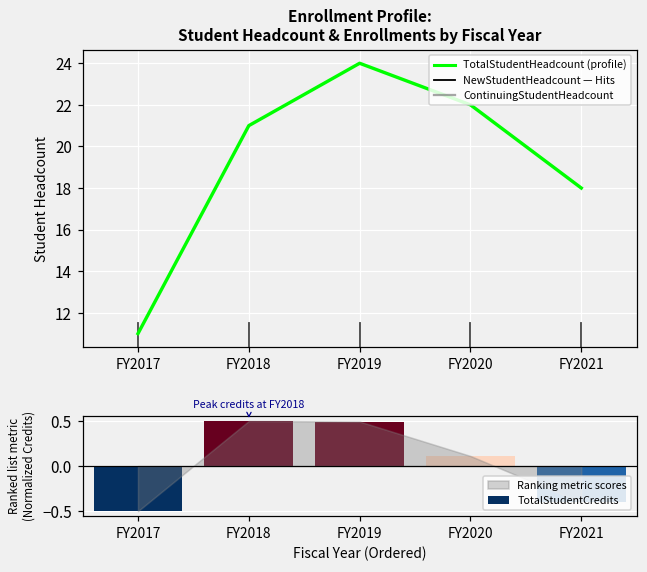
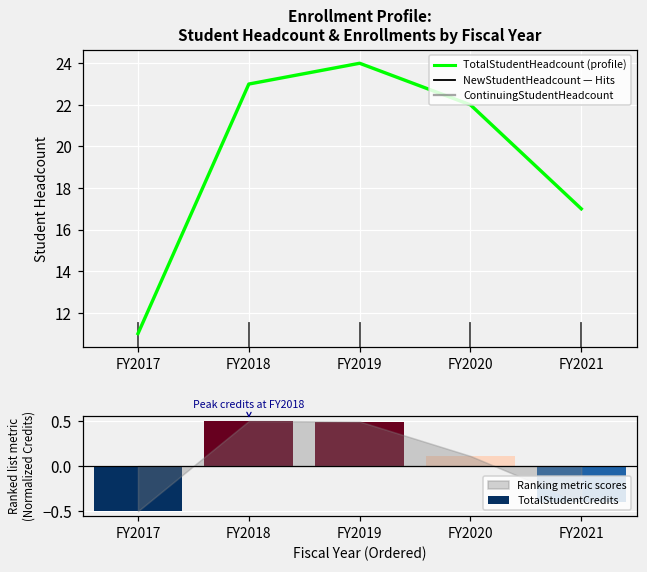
  {
    "Enrollment Profile: Student Headcount & Enrollments by Fiscal Year": {
      "FY2017": 11,
-     "FY2018": 21,
+     "FY2018": 23,
      "FY2019": 24,
-     "FY2021": 18
+     "FY2021": 17
    }
  }
